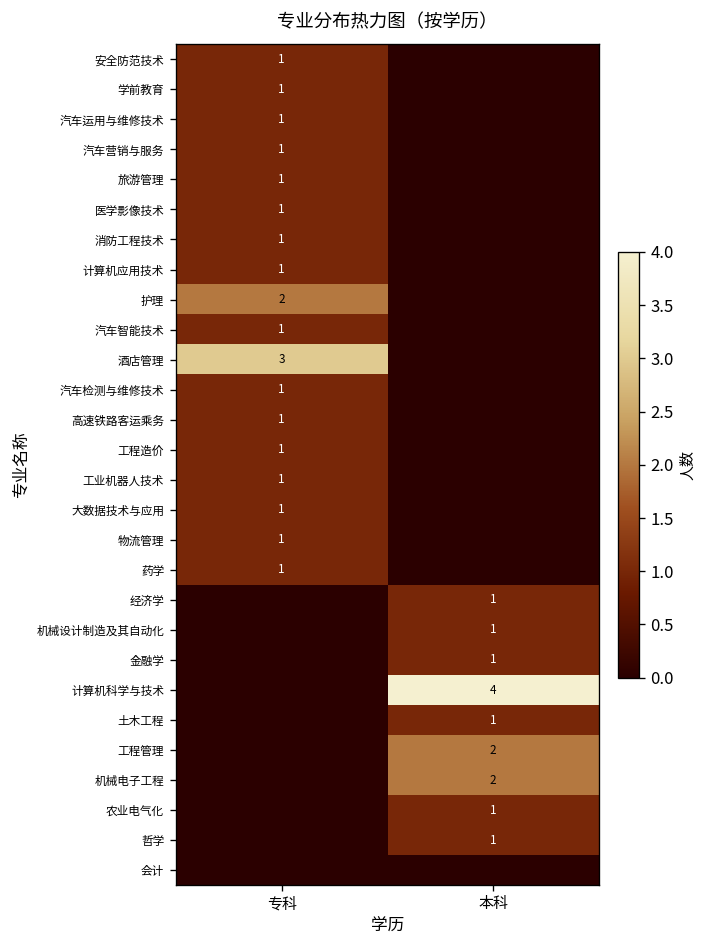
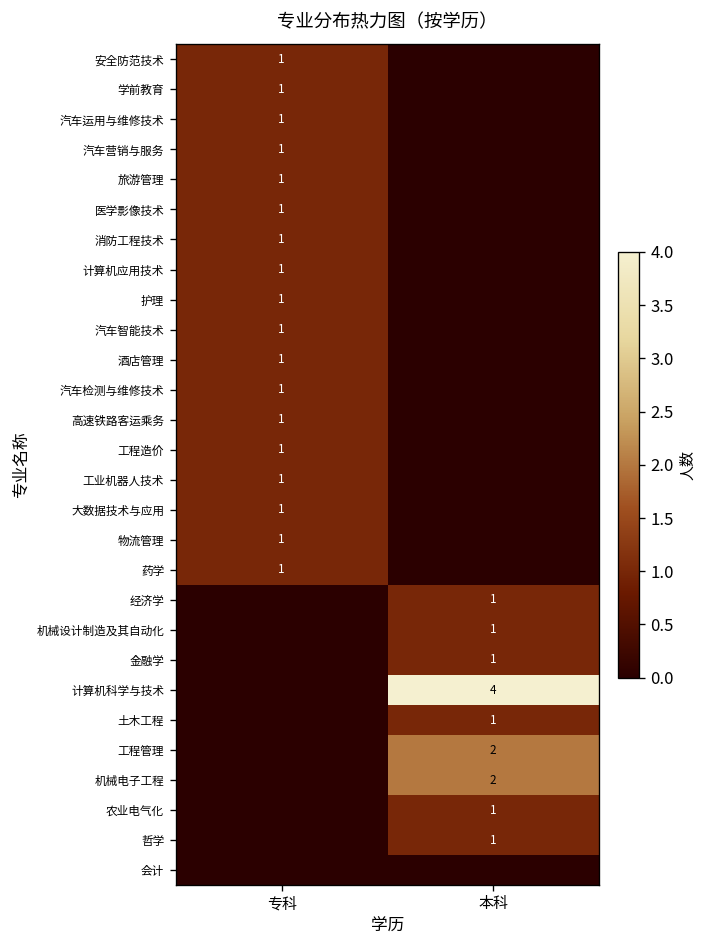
  {
    "安全防范技术": {
      "专科": 1
    },
    "学前教育": {
      "专科": 1
    },
    "汽车运用与维修技术": {
      "专科": 1
    },
    "汽车营销与服务": {
      "专科": 1
    },
    "旅游管理": {
      "专科": 1
    },
    "医学影像技术": {
      "专科": 1
    },
    "消防工程技术": {
      "专科": 1
    },
    "计算机应用技术": {
      "专科": 1
    },
    "护理": {
-     "专科": 2
+     "专科": 1
    },
    "汽车智能技术": {
      "专科": 1
    },
    "酒店管理": {
-     "专科": 3
+     "专科": 1
    },
    "汽车检测与维修技术": {
      "专科": 1
    },
    "高速铁路客运乘务": {
      "专科": 1
    },
    "工程造价": {
      "专科": 1
    },
    "工业机器人技术": {
      "专科": 1
    },
    "大数据技术与应用": {
      "专科": 1
    },
    "物流管理": {
      "专科": 1
    },
    "药学": {
      "专科": 1
    },
    "经济学": {
      "本科": 1
    },
    "机械设计制造及其自动化": {
      "本科": 1
    },
    "金融学": {
      "本科": 1
    },
    "计算机科学与技术": {
      "本科": 4
    },
    "土木工程": {
      "本科": 1
    },
    "工程管理": {
      "本科": 2
    },
    "机械电子工程": {
      "本科": 2
    },
    "农业电气化": {
      "本科": 1
    },
    "哲学": {
      "本科": 1
    }
  }
